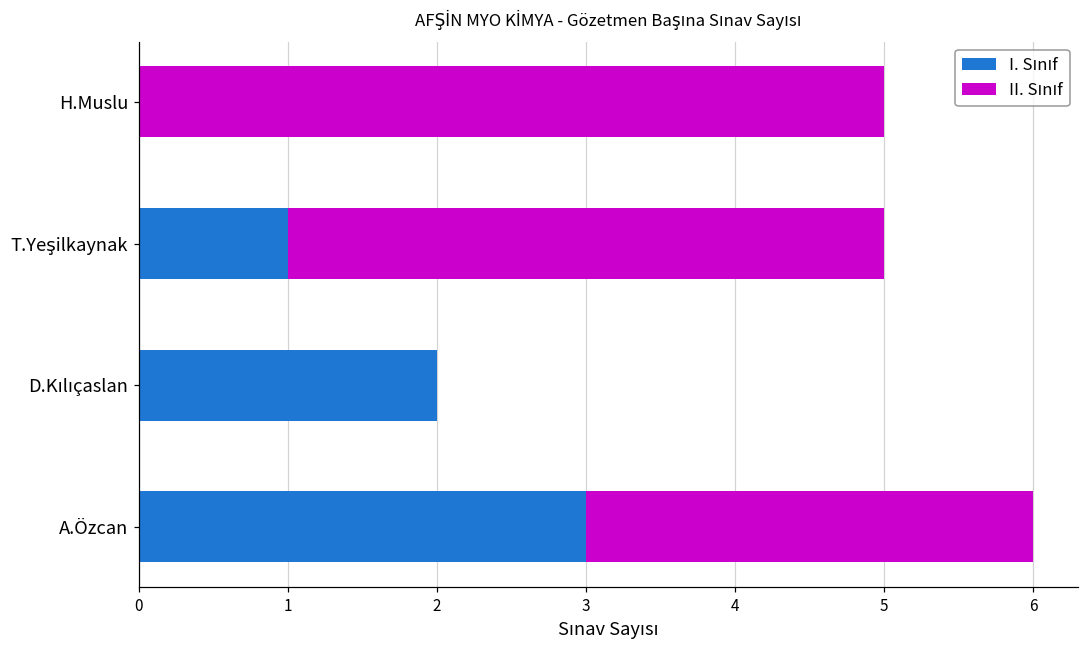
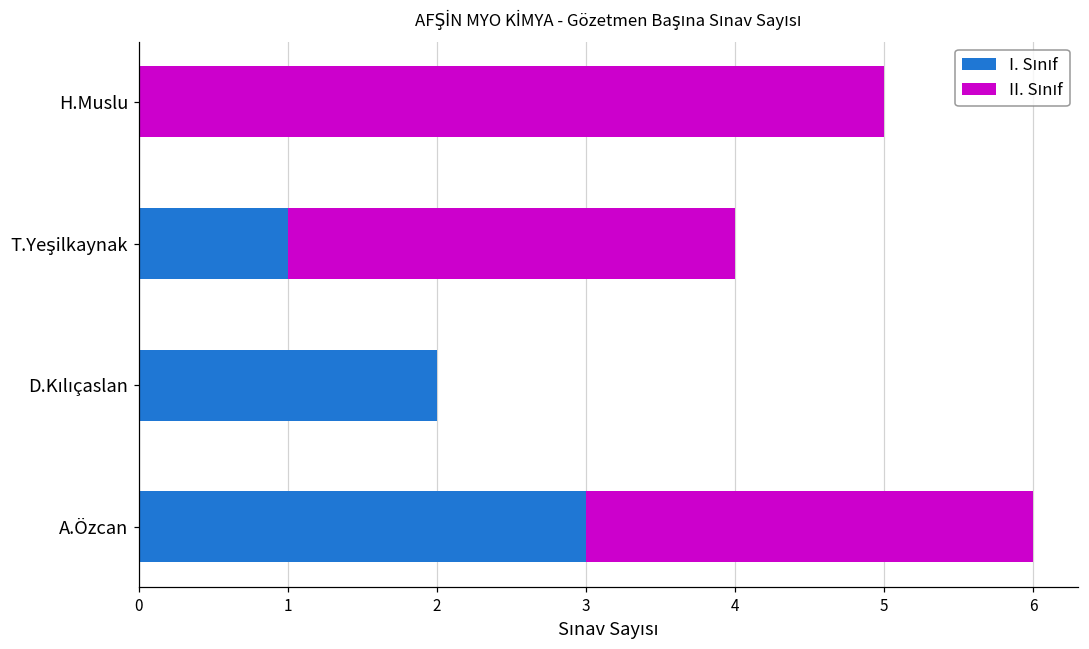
  {
    "I. Sınıf": {
      "H.Muslu": 0,
      "T.Yeşilkaynak": 1,
      "D.Kılıçaslan": 2,
      "A.Özcan": 3
    },
    "II. Sınıf": {
      "H.Muslu": 5,
-     "T.Yeşilkaynak": 4,
+     "T.Yeşilkaynak": 3,
      "D.Kılıçaslan": 0,
      "A.Özcan": 3
    }
  }
